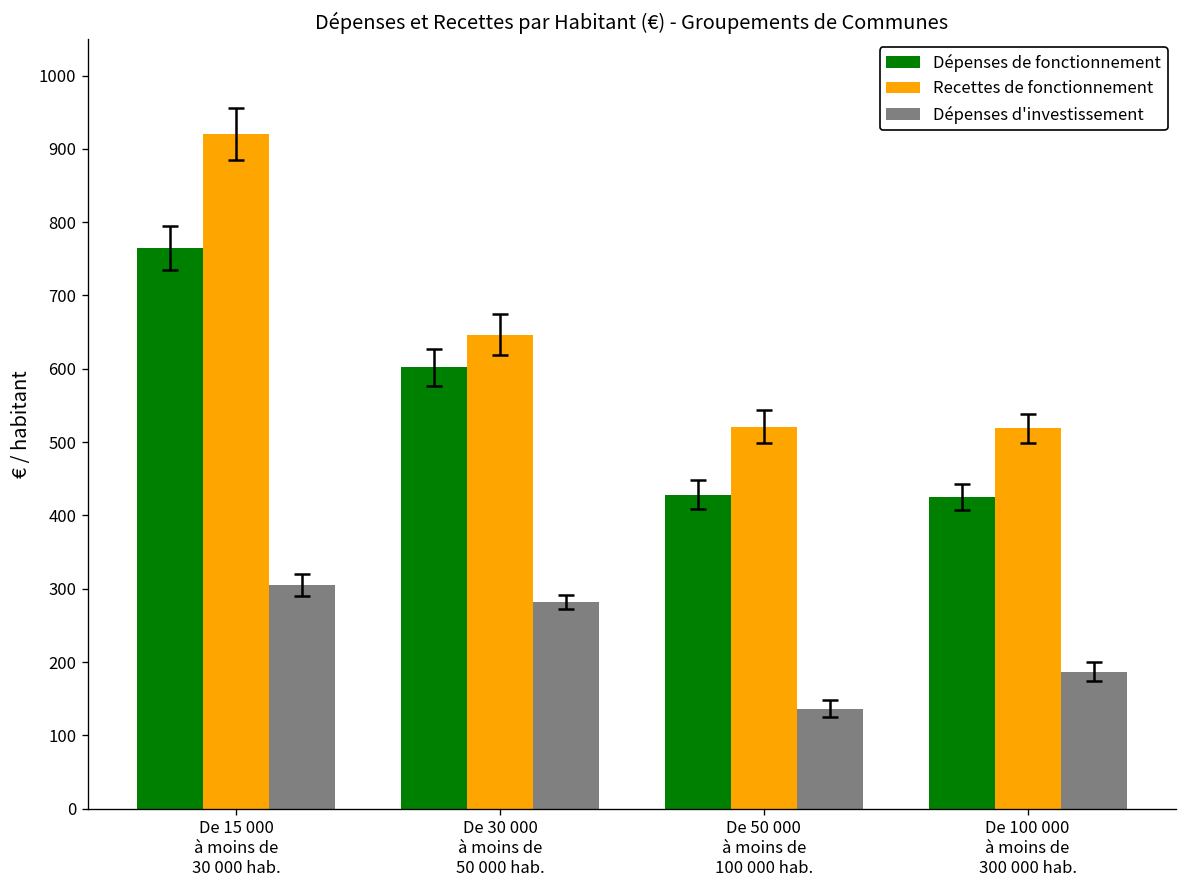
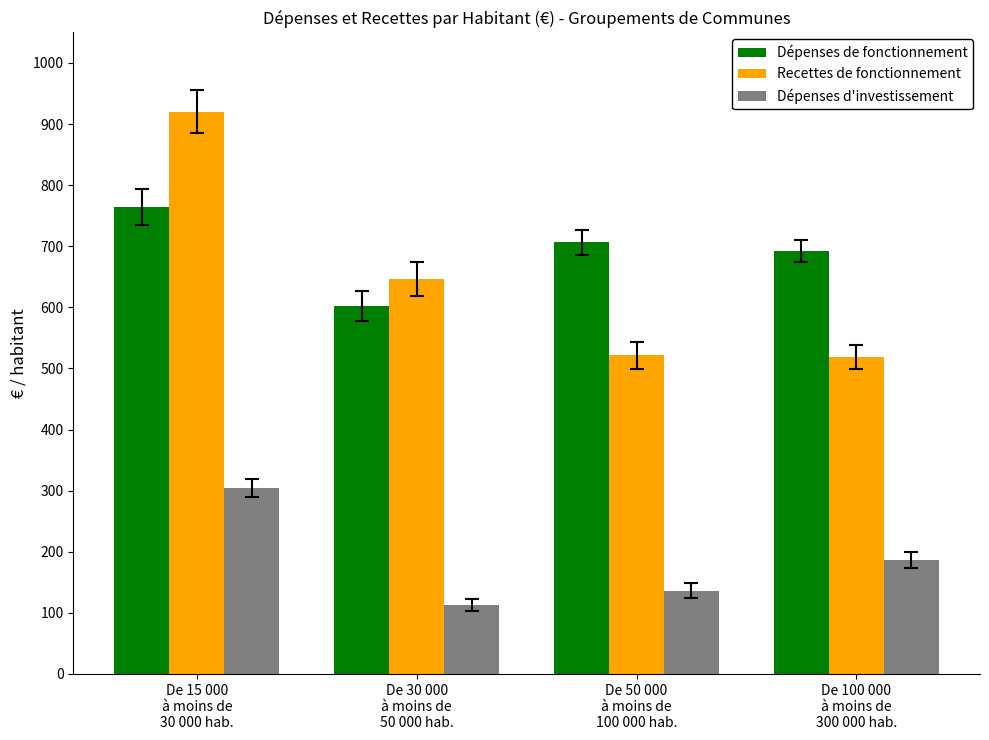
  {
    "Dépenses de fonctionnement": {
      "De 15 000 à moins de 30 000 hab.": 760,
      "De 30 000 à moins de 50 000 hab.": 600,
-     "De 50 000 à moins de 100 000 hab.": 430,
-     "De 100 000 à moins de 300 000 hab.": 430
+     "De 50 000 à moins de 100 000 hab.": 710,
+     "De 100 000 à moins de 300 000 hab.": 690
    },
    "Recettes de fonctionnement": {
      "De 15 000 à moins de 30 000 hab.": 920,
      "De 30 000 à moins de 50 000 hab.": 650,
      "De 50 000 à moins de 100 000 hab.": 520,
      "De 100 000 à moins de 300 000 hab.": 520
    },
    "Dépenses d'investissement": {
      "De 15 000 à moins de 30 000 hab.": 300,
-     "De 30 000 à moins de 50 000 hab.": 280,
+     "De 30 000 à moins de 50 000 hab.": 110,
      "De 50 000 à moins de 100 000 hab.": 140,
      "De 100 000 à moins de 300 000 hab.": 190
    }
  }
